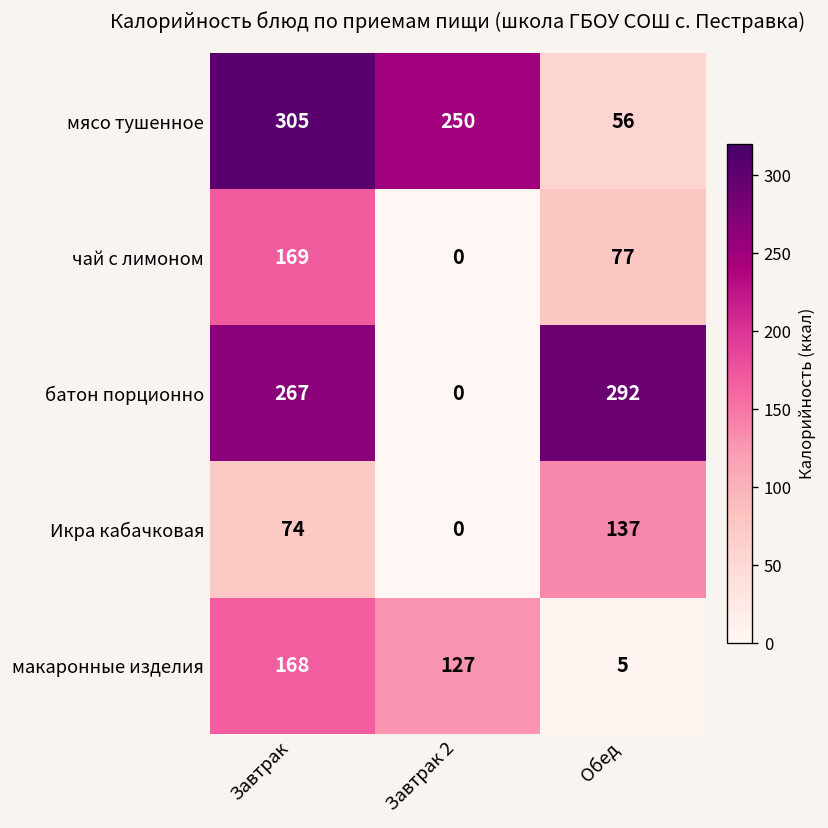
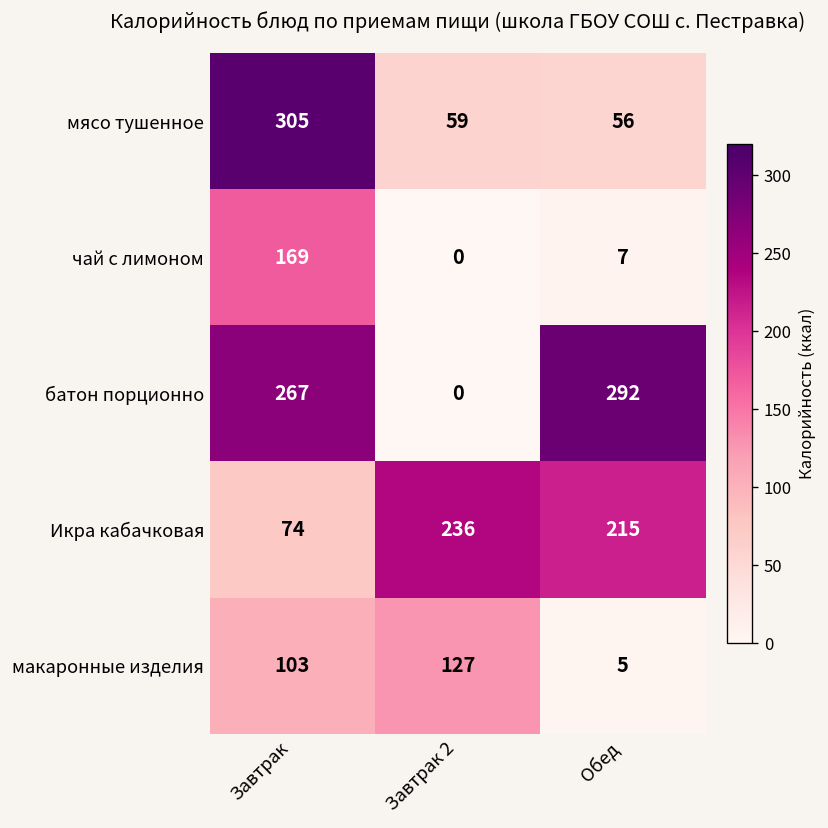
  {
    "мясо тушенное": {
      "Завтрак": 305,
-     "Завтрак 2": 250,
+     "Завтрак 2": 59,
      "Обед": 56
    },
    "чай с лимоном": {
      "Завтрак": 169,
      "Завтрак 2": 0,
-     "Обед": 77
+     "Обед": 7
    },
    "батон порционно": {
      "Завтрак": 267,
      "Завтрак 2": 0,
      "Обед": 292
    },
    "Икра кабачковая": {
      "Завтрак": 74,
-     "Завтрак 2": 0,
-     "Обед": 137
+     "Завтрак 2": 236,
+     "Обед": 215
    },
    "макаронные изделия": {
-     "Завтрак": 168,
+     "Завтрак": 103,
      "Завтрак 2": 127,
      "Обед": 5
    }
  }
